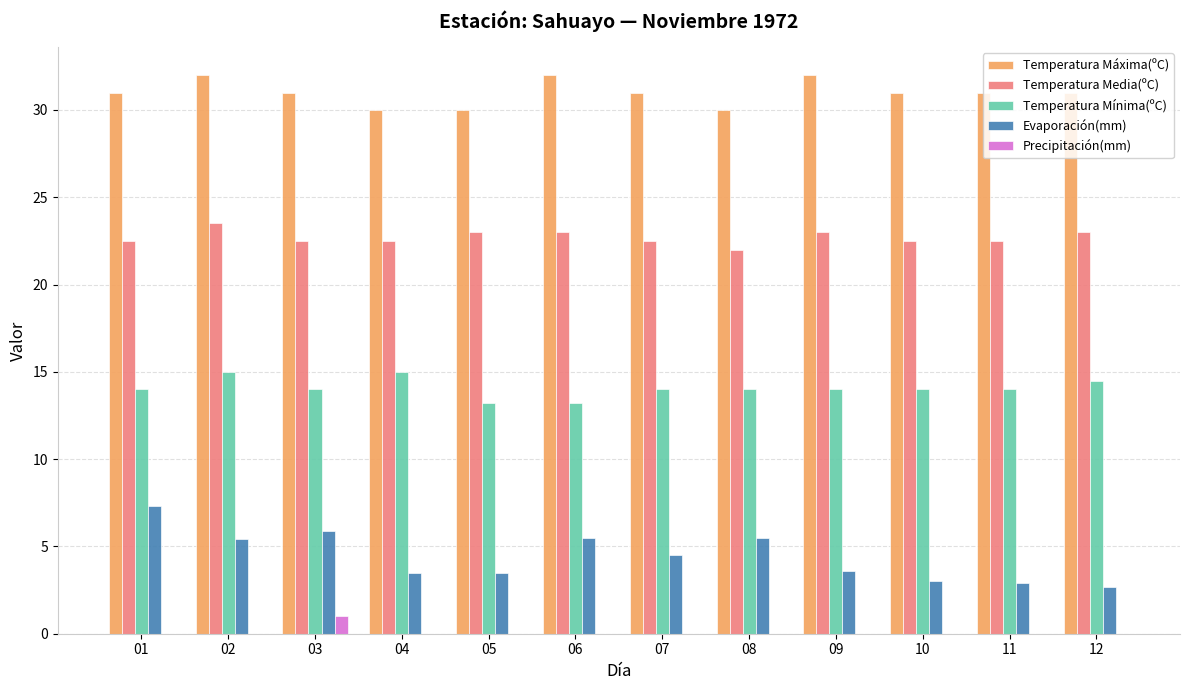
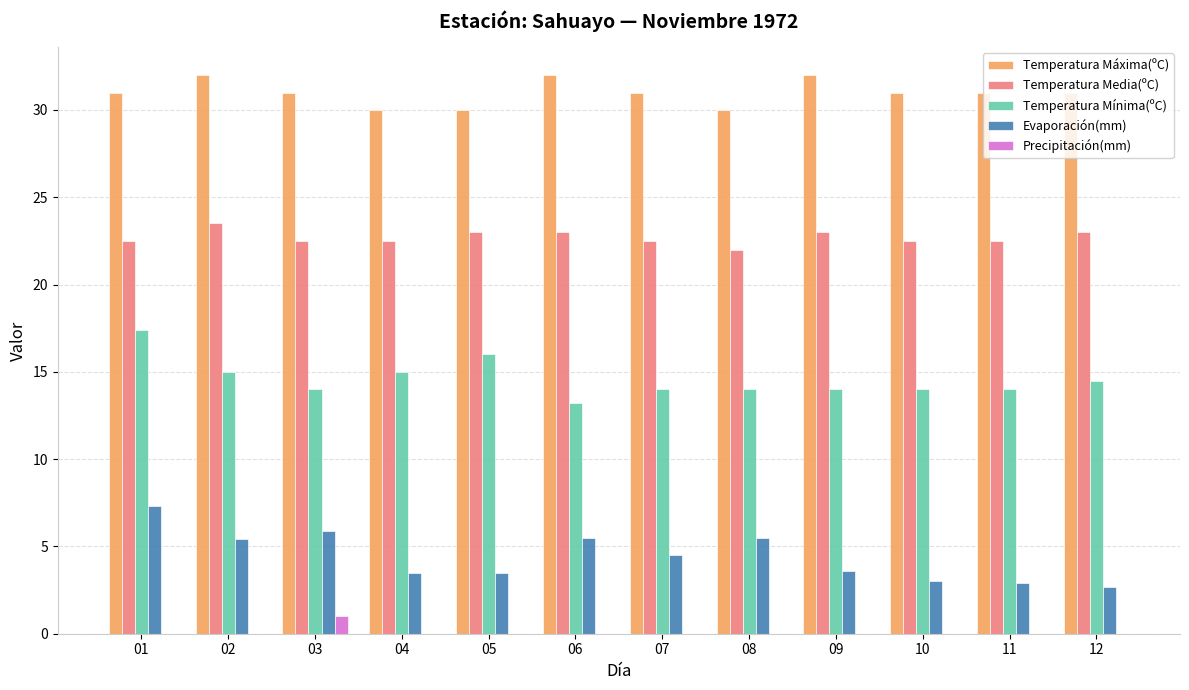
  {
    "Temperatura Mínima(ºC)": {
-     "01": 14.0,
+     "01": 17.4,
      "02": 15.0,
      "03": 14.0,
      "04": 15.0,
-     "05": 13.2,
+     "05": 16.0,
      "06": 13.2,
      "07": 14.0,
      "08": 14.0,
      "09": 14.0,
      "10": 14.0,
      "11": 14.0,
      "12": 14.5
    },
    "Evaporación(mm)": {
      "01": 7.3,
      "02": 5.4,
      "03": 5.9,
      "04": 3.5,
      "05": 3.5,
      "06": 5.5,
      "07": 4.5,
      "08": 5.5,
      "09": 3.6,
      "10": 3.0,
      "11": 2.9,
      "12": 2.7
    },
    "Precipitación(mm)": {
      "01": 0.0,
      "02": 0.0,
      "03": 1.0,
      "04": 0.0,
      "05": 0.0,
      "06": 0.0,
      "07": 0.0,
      "08": 0.0,
      "09": 0.0,
      "10": 0.0,
      "11": 0.0,
      "12": 0.0
    }
  }
